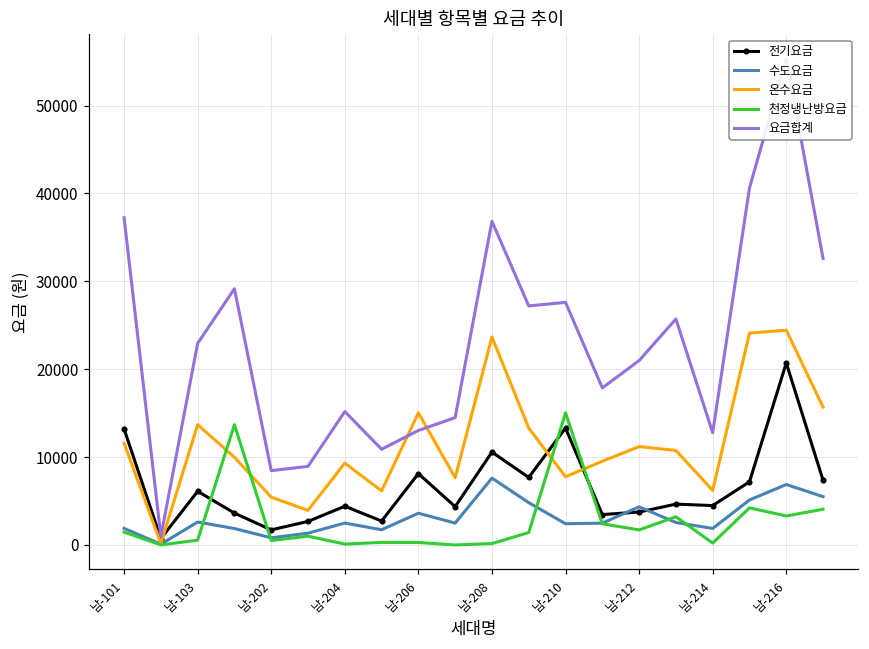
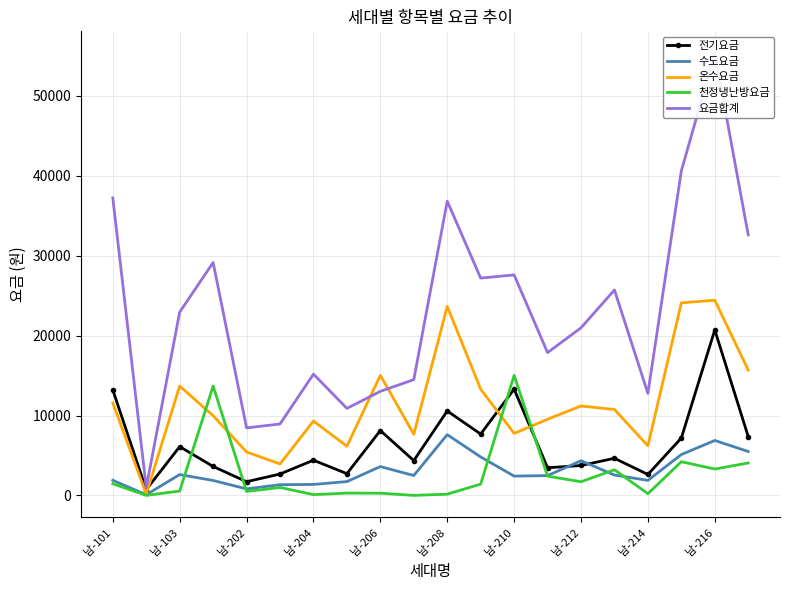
  {
    "전기요금": {
      "남-101": 13000,
      "남-103": 6000,
      "남-202": 2000,
      "남-204": 4000,
      "남-206": 8000,
      "남-208": 11000,
      "남-210": 13000,
      "남-212": 4000,
-     "남-214": 4000,
+     "남-214": 3000,
      "남-216": 21000
    },
    "수도요금": {
      "남-101": 2000,
      "남-103": 3000,
-     "남-204": 2000,
+     "남-204": 1000,
      "남-206": 4000,
      "남-208": 8000,
      "남-210": 2000,
      "남-212": 4000,
      "남-214": 2000,
      "남-216": 7000
    },
    "온수요금": {
      "남-101": 12000,
      "남-103": 14000,
      "남-202": 5000,
      "남-204": 9000,
      "남-206": 15000,
      "남-208": 24000,
      "남-210": 8000,
      "남-212": 11000,
      "남-214": 6000,
      "남-216": 24000
    },
    "천정냉난방요금": {
      "남-101": 1000,
      "남-103": 1000,
      "남-204": 0,
      "남-206": 0,
      "남-208": 0,
      "남-210": 15000,
      "남-212": 2000,
      "남-214": 0,
      "남-216": 3000
    },
    "요금합계": {
      "남-101": 37000,
      "남-103": 23000,
      "남-202": 8000,
      "남-204": 15000,
      "남-206": 13000,
      "남-208": 37000,
      "남-210": 28000,
      "남-212": 21000,
      "남-214": 13000
    }
  }
